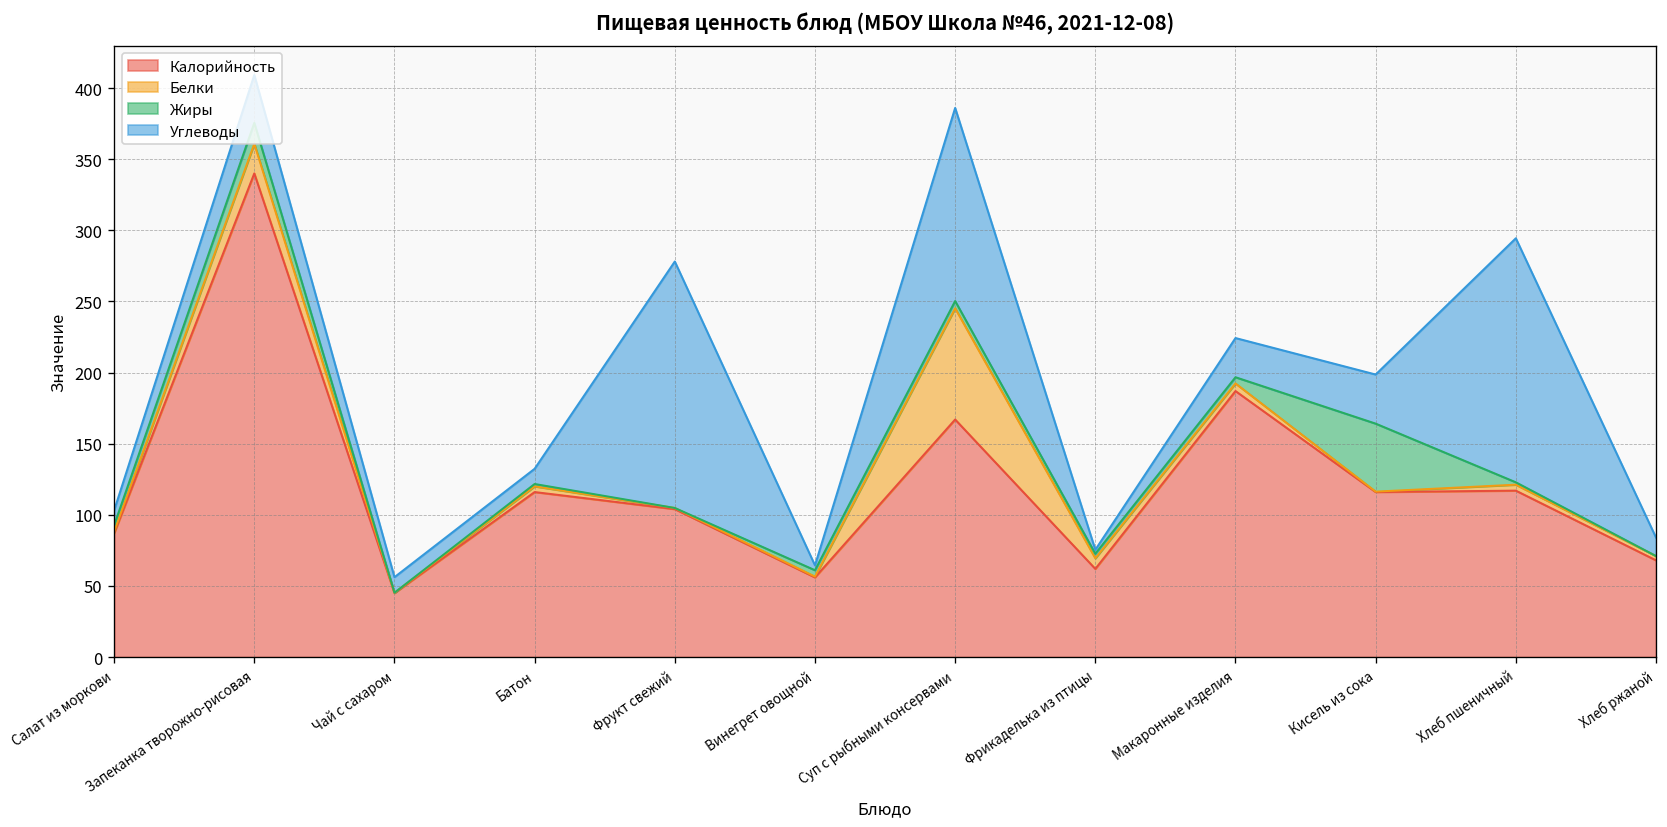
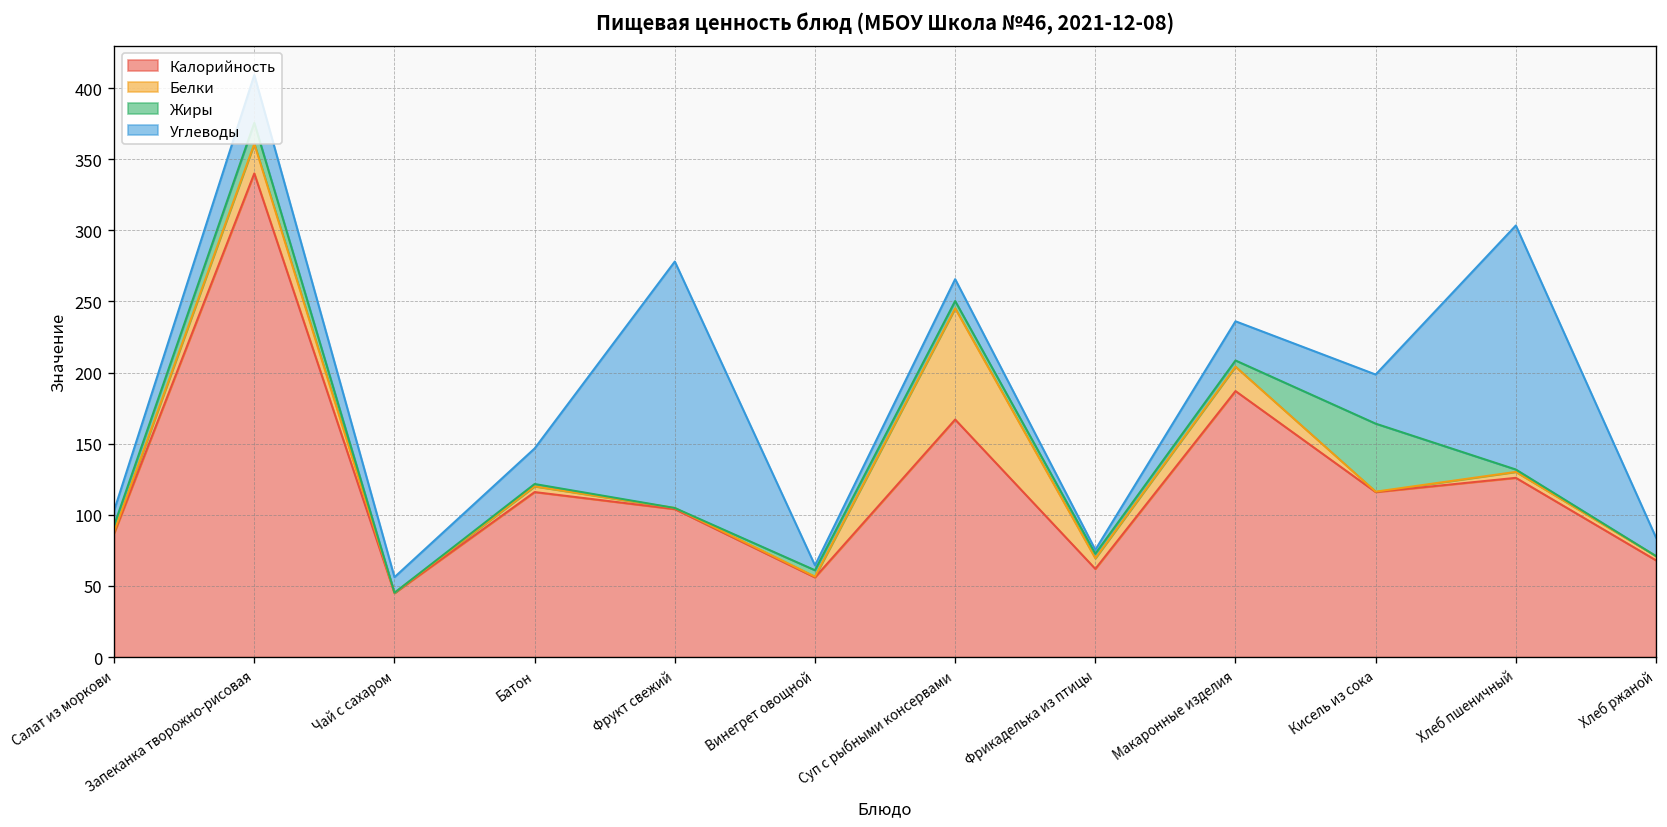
  {
    "Калорийность": {
      "Запеканка творожно-рисовая": 340,
      "Батон": 116,
      "Суп с рыбными консервами": 167,
      "Фрикаделька из птицы": 62,
      "Макаронные изделия": 187,
-     "Хлеб пшеничный": 117,
+     "Хлеб пшеничный": 126,
      "Хлеб ржаной": 68
    },
    "Белки": {
      "Суп с рыбными консервами": 78,
      "Фрикаделька из птицы": 7,
-     "Макаронные изделия": 5
+     "Макаронные изделия": 17
    },
    "Жиры": {
      "Салат из моркови": 4,
      "Винегрет овощной": 4,
      "Суп с рыбными консервами": 5,
      "Фрикаделька из птицы": 3,
      "Макаронные изделия": 4,
      "Кисель из сока": 48
    },
    "Углеводы": {
      "Салат из моркови": 11,
      "Чай с сахаром": 11,
-     "Батон": 11,
+     "Батон": 25,
      "Фрукт свежий": 173,
      "Винегрет овощной": 3,
-     "Суп с рыбными консервами": 136,
+     "Суп с рыбными консервами": 15,
      "Фрикаделька из птицы": 3,
      "Макаронные изделия": 28,
      "Кисель из сока": 35,
      "Хлеб пшеничный": 172,
      "Хлеб ржаной": 13
    }
  }
